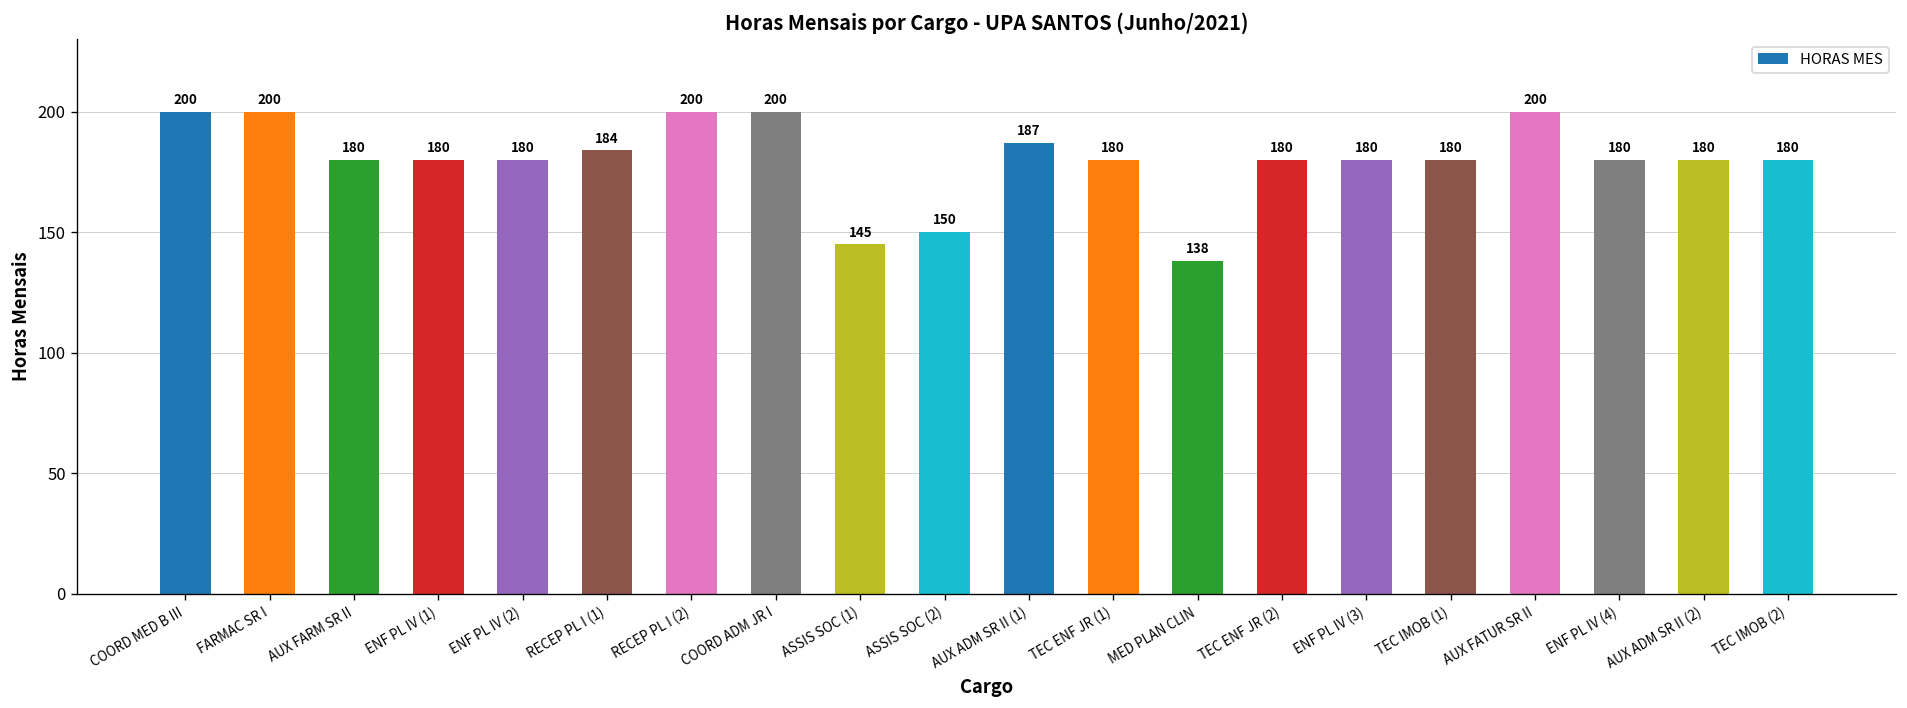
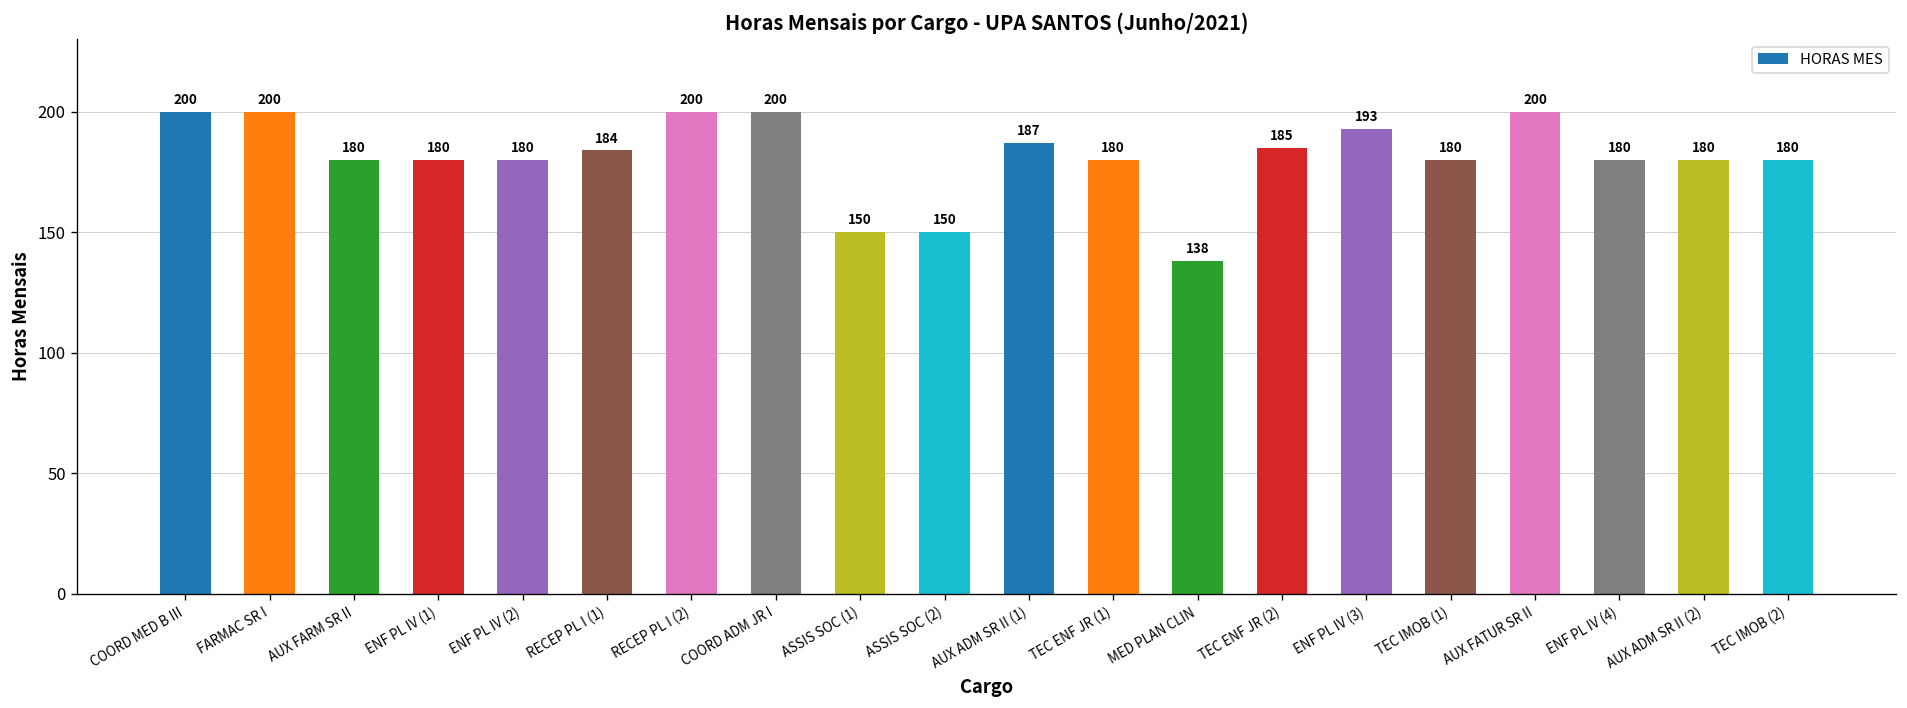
  {
    "COORD MED B III": 200,
    "FARMAC SR I": 200,
    "AUX FARM SR II": 180,
    "ENF PL IV (1)": 180,
    "ENF PL IV (2)": 180,
    "RECEP PL I (1)": 184,
    "RECEP PL I (2)": 200,
    "COORD ADM JR I": 200,
-   "ASSIS SOC (1)": 145,
+   "ASSIS SOC (1)": 150,
    "ASSIS SOC (2)": 150,
    "AUX ADM SR II (1)": 187,
    "TEC ENF JR (1)": 180,
    "MED PLAN CLIN": 138,
-   "TEC ENF JR (2)": 180,
-   "ENF PL IV (3)": 180,
+   "TEC ENF JR (2)": 185,
+   "ENF PL IV (3)": 193,
    "TEC IMOB (1)": 180,
    "AUX FATUR SR II": 200,
    "ENF PL IV (4)": 180,
    "AUX ADM SR II (2)": 180,
    "TEC IMOB (2)": 180
  }
